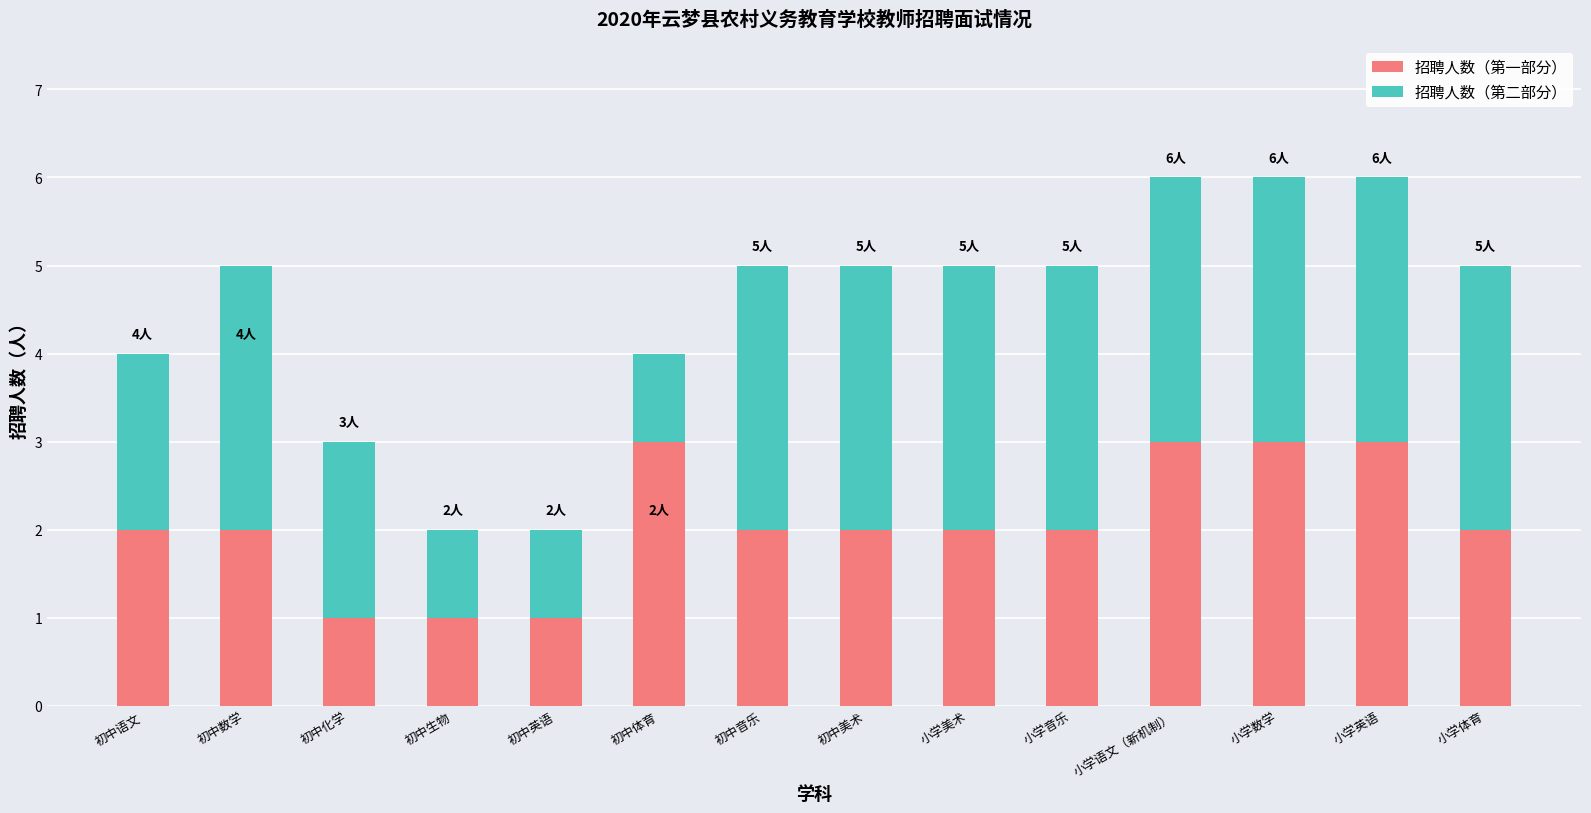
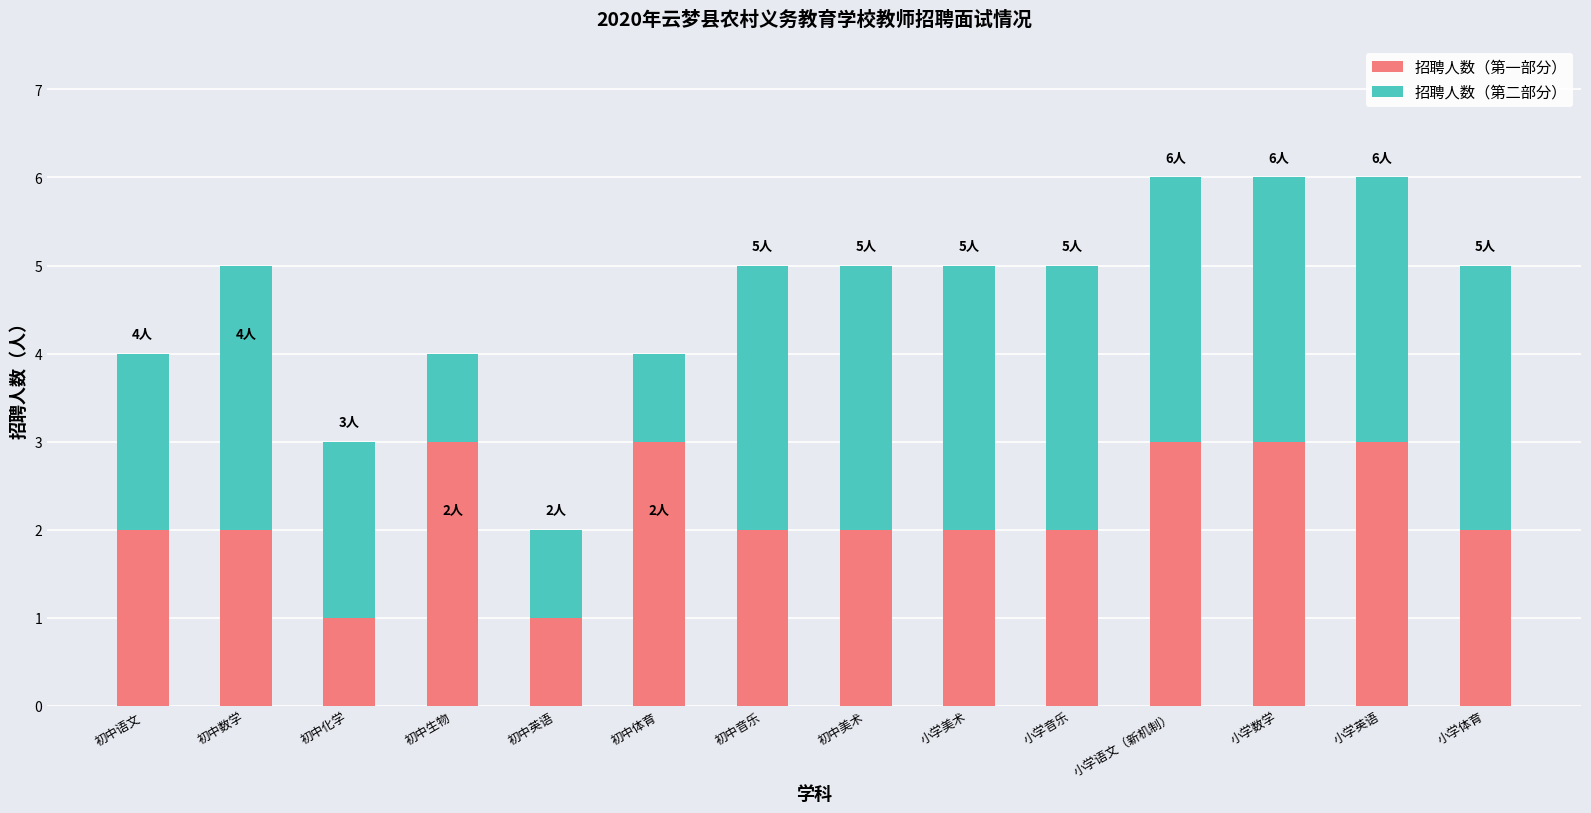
  {
    "招聘人数（第一部分）": {
      "初中语文": 2,
      "初中数学": 2,
      "初中化学": 1,
-     "初中生物": 1,
+     "初中生物": 3,
      "初中英语": 1,
      "初中音乐": 2,
      "初中美术": 2,
      "小学美术": 2,
      "小学音乐": 2,
      "小学语文（新机制）": 3,
      "小学数学": 3,
      "小学英语": 3,
      "小学体育": 2
    }
  }
